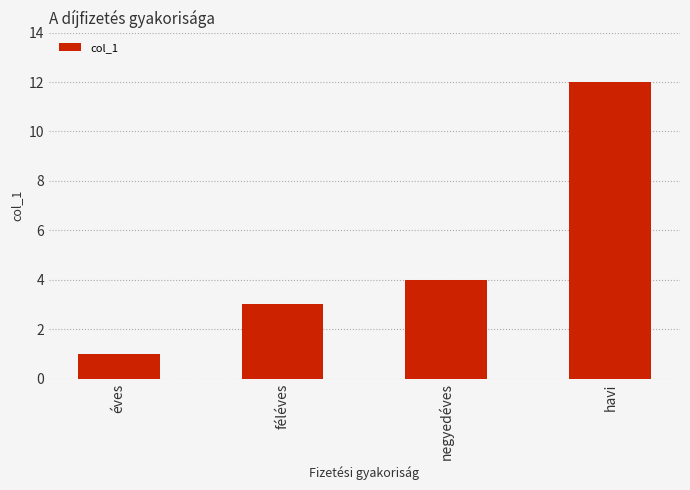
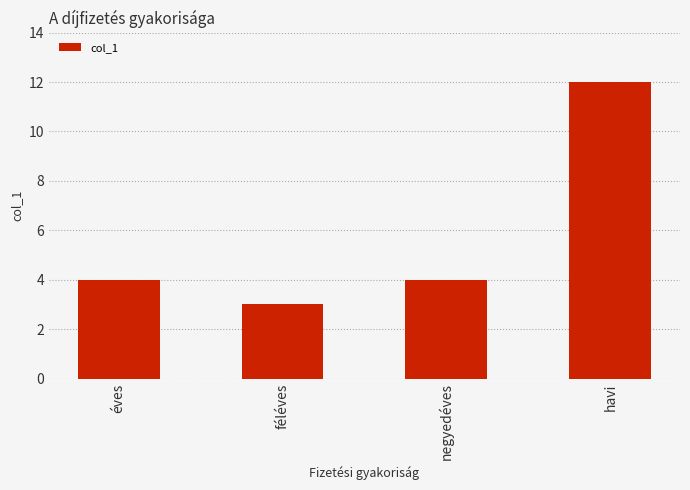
  {
-   "éves": 1,
+   "éves": 4,
    "féléves": 3,
    "negyedéves": 4,
    "havi": 12
  }
